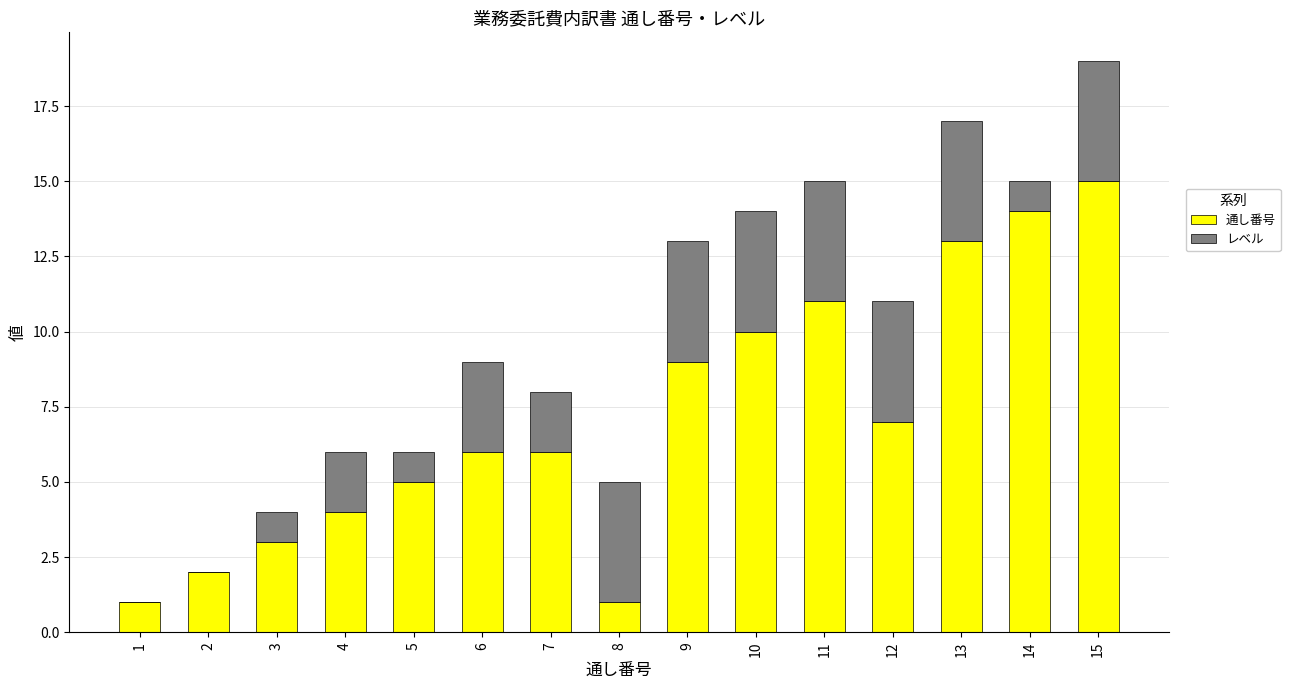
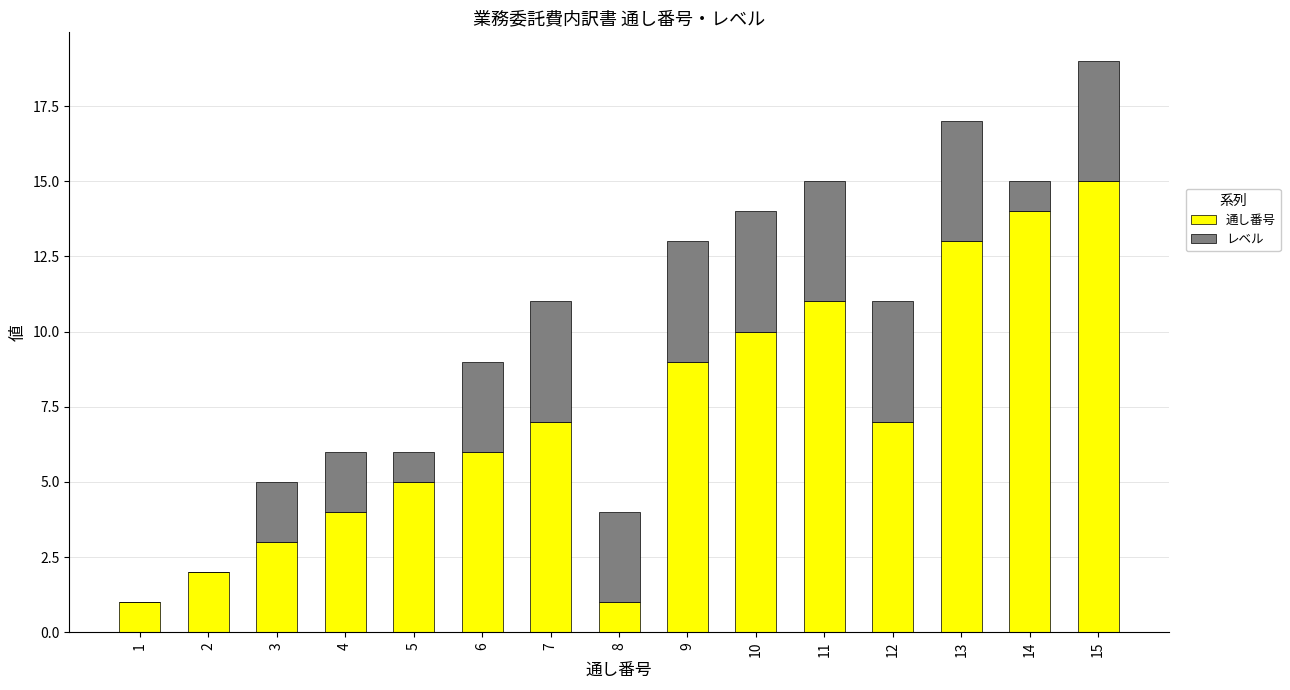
  {
    "通し番号": {
      "1": 1,
      "2": 2,
      "3": 3,
      "4": 4,
      "5": 5,
      "6": 6,
-     "7": 6,
+     "7": 7,
      "8": 1,
      "9": 9,
      "10": 10,
      "11": 11,
      "12": 7,
      "13": 13,
      "14": 14,
      "15": 15
    },
    "レベル": {
      "1": 0,
      "2": 0,
-     "3": 1,
+     "3": 2,
      "4": 2,
      "5": 1,
      "6": 3,
-     "7": 2,
-     "8": 4,
+     "7": 4,
+     "8": 3,
      "9": 4,
      "10": 4,
      "11": 4,
      "12": 4,
      "13": 4,
      "14": 1,
      "15": 4
    }
  }
